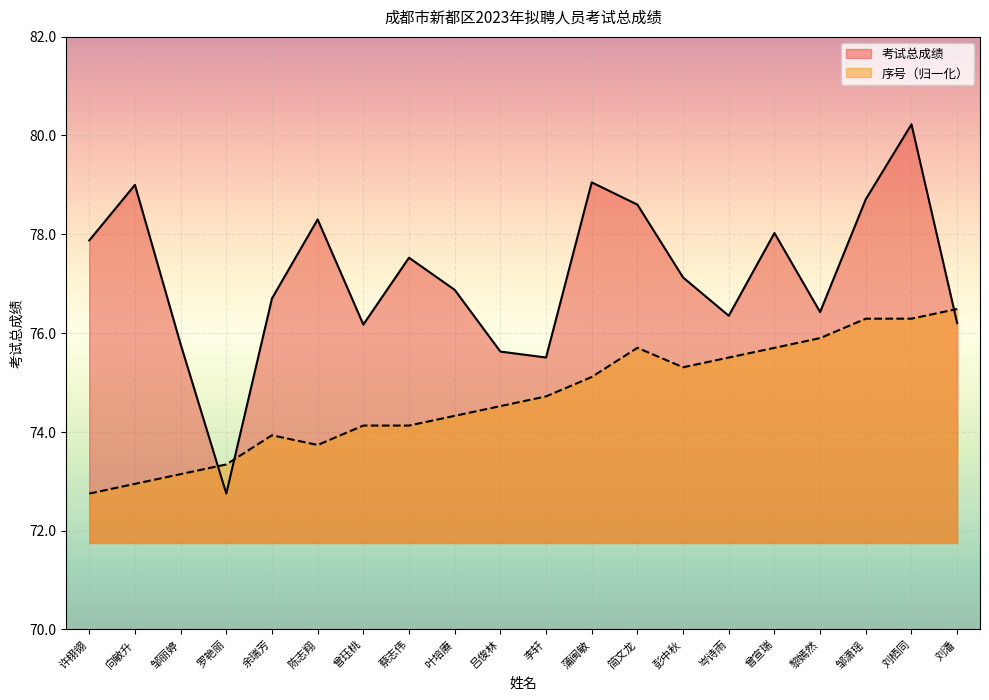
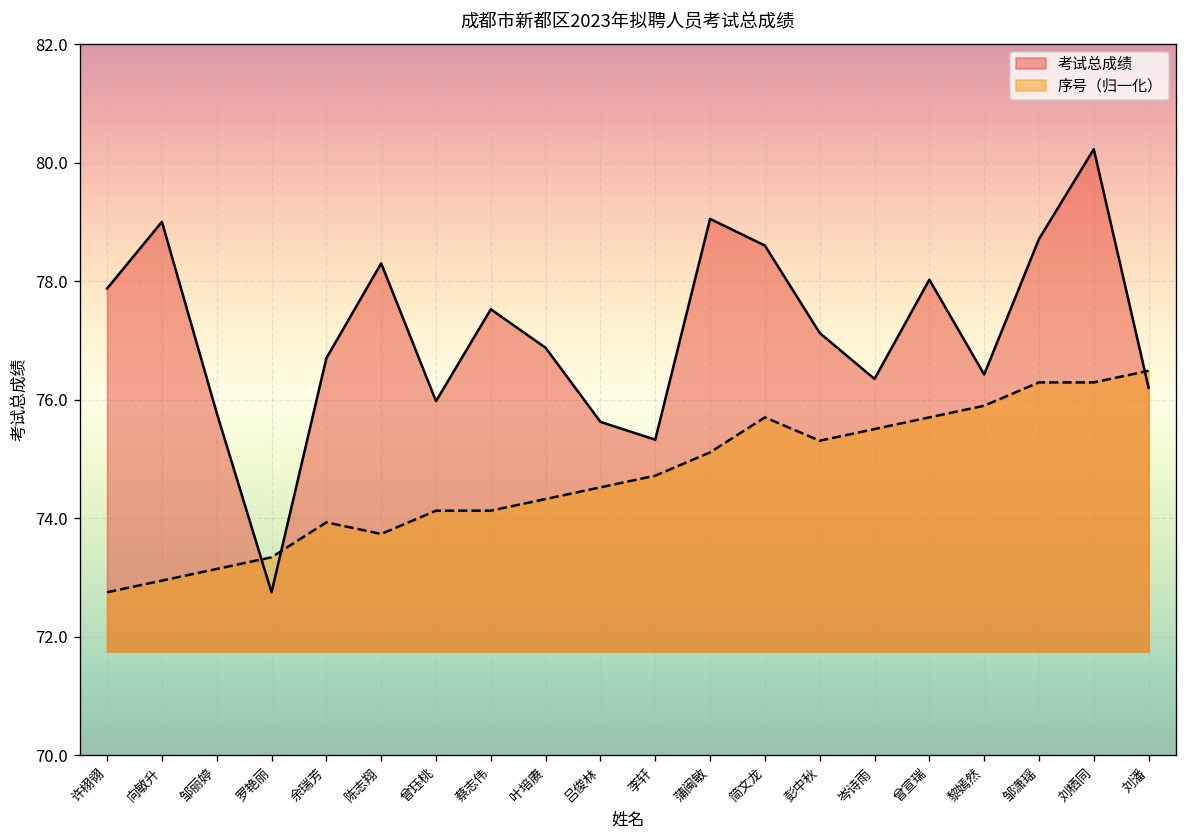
  {
    "考试总成绩": {
      "许栩翎": 77.9,
      "向敏升": 79.0,
      "邹丽婷": 75.8,
      "罗艳丽": 72.8,
      "余瑞芳": 76.7,
      "陈志翔": 78.3,
-     "曾珏桃": 76.2,
+     "曾珏桃": 76.0,
      "蔡志伟": 77.5,
      "叶培赓": 76.9,
      "吕俊林": 75.6,
-     "李轩": 75.5,
+     "李轩": 75.3,
      "蒲闽敏": 79.1,
      "简文龙": 78.6,
      "彭中秋": 77.1,
      "岑诗雨": 76.4,
      "曾宣瑞": 78.0,
      "黎嫣然": 76.4,
      "邹潇瑶": 78.7,
      "刘栖同": 80.2,
      "刘潘": 76.2
    },
    "序号（归一化）": {
      "许栩翎": 72.8,
      "向敏升": 72.9,
      "邹丽婷": 73.1,
      "罗艳丽": 73.3,
      "余瑞芳": 73.9,
      "陈志翔": 73.7,
      "曾珏桃": 74.1,
      "蔡志伟": 74.1,
      "叶培赓": 74.3,
      "吕俊林": 74.5,
      "李轩": 74.7,
      "蒲闽敏": 75.1,
      "简文龙": 75.7,
      "彭中秋": 75.3,
      "岑诗雨": 75.5,
      "曾宣瑞": 75.7,
      "黎嫣然": 75.9,
      "邹潇瑶": 76.3,
      "刘栖同": 76.3,
      "刘潘": 76.5
    }
  }
